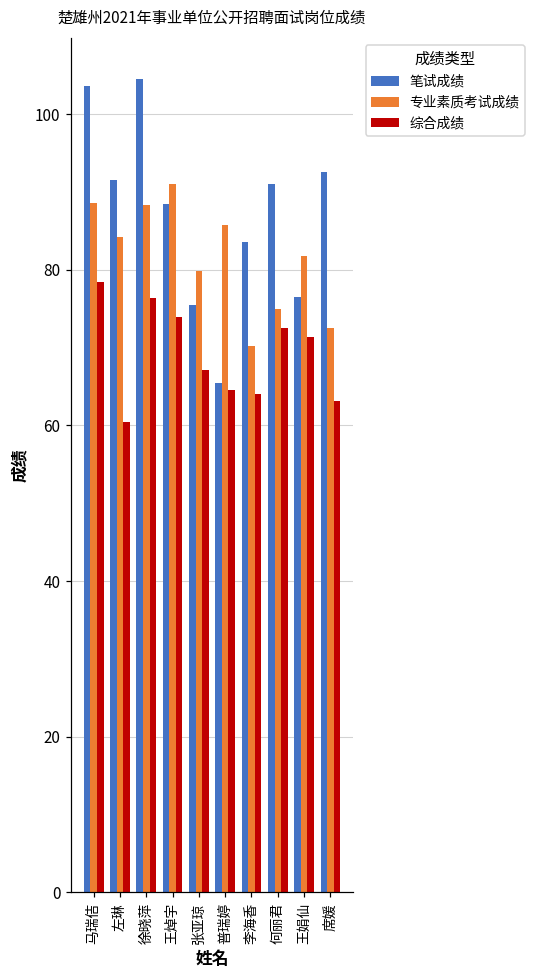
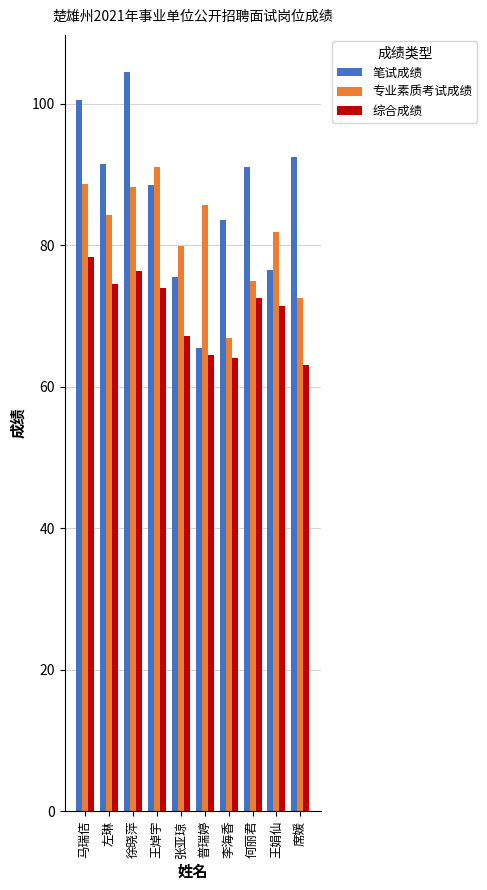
  {
    "笔试成绩": {
-     "马瑞佶": 104,
+     "马瑞佶": 101,
      "左琳": 92,
      "徐晓萍": 105,
      "王焯宇": 89,
      "张亚琼": 76,
      "普瑞婷": 66,
      "李海香": 84,
      "何丽君": 91,
      "王娟仙": 77,
      "席媛": 93
    },
    "专业素质考试成绩": {
      "马瑞佶": 89,
      "左琳": 84,
      "徐晓萍": 88,
      "王焯宇": 91,
      "张亚琼": 80,
      "普瑞婷": 86,
-     "李海香": 70,
+     "李海香": 67,
      "何丽君": 75,
      "王娟仙": 82,
      "席媛": 73
    },
    "综合成绩": {
      "马瑞佶": 78,
-     "左琳": 60,
+     "左琳": 75,
      "徐晓萍": 76,
      "王焯宇": 74,
      "张亚琼": 67,
      "普瑞婷": 65,
      "李海香": 64,
      "何丽君": 73,
      "王娟仙": 71,
      "席媛": 63
    }
  }
